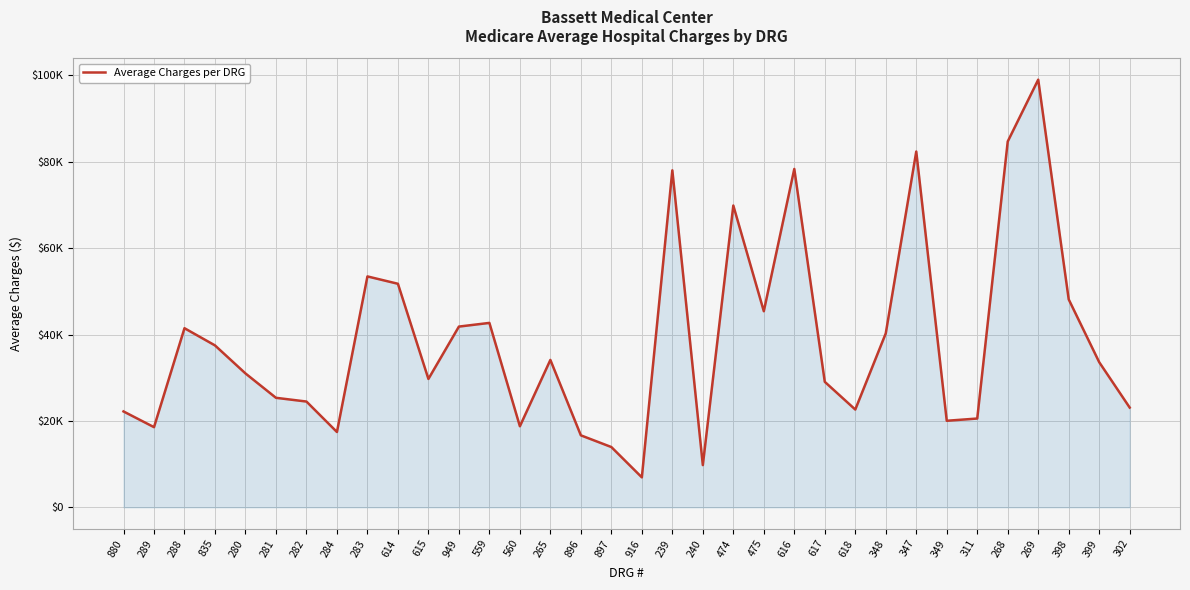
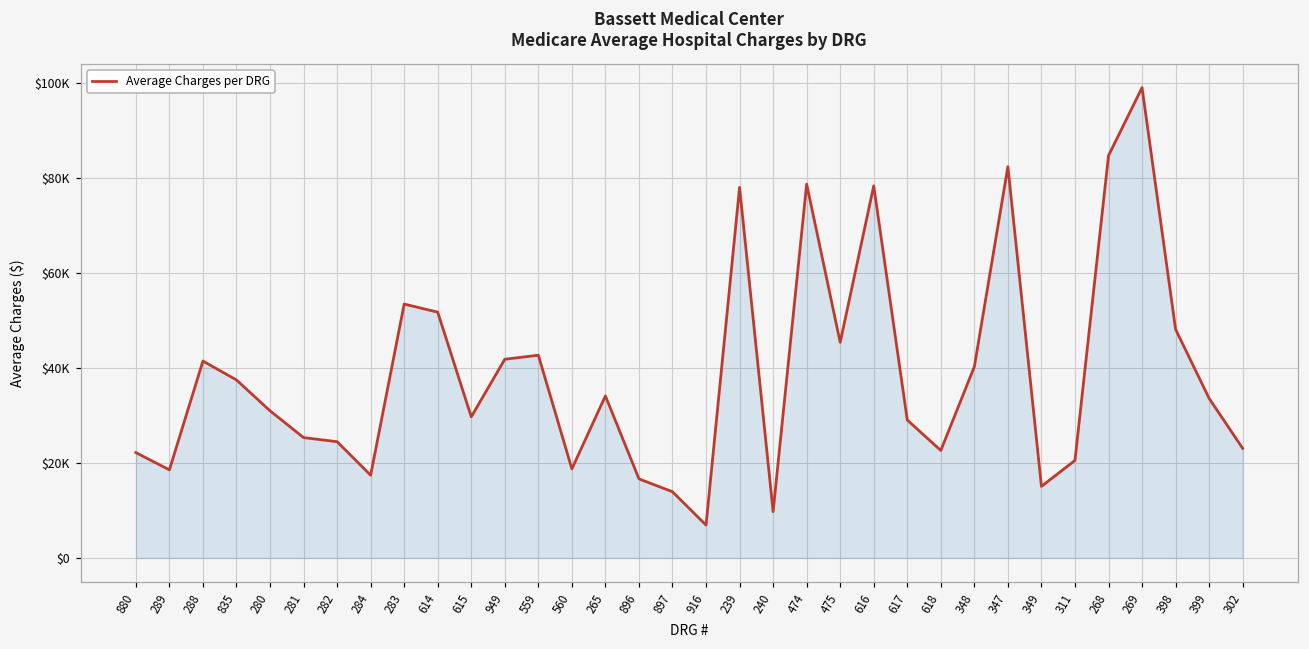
  {
    "880": "$22000",
    "289": "$19000",
    "288": "$41000",
    "835": "$37000",
    "280": "$31000",
    "281": "$25000",
    "282": "$24000",
    "284": "$17000",
    "283": "$53000",
    "614": "$52000",
    "615": "$30000",
    "949": "$42000",
    "559": "$43000",
    "560": "$19000",
    "265": "$34000",
    "896": "$17000",
    "897": "$14000",
    "916": "$7000",
    "239": "$78000",
    "240": "$10000",
-   "474": "$70000",
+   "474": "$79000",
    "475": "$45000",
    "616": "$78000",
    "617": "$29000",
    "618": "$23000",
    "348": "$40000",
    "347": "$82000",
-   "349": "$20000",
+   "349": "$15000",
    "311": "$21000",
    "268": "$85000",
    "269": "$99000",
    "398": "$48000",
    "399": "$34000",
    "302": "$23000"
  }
